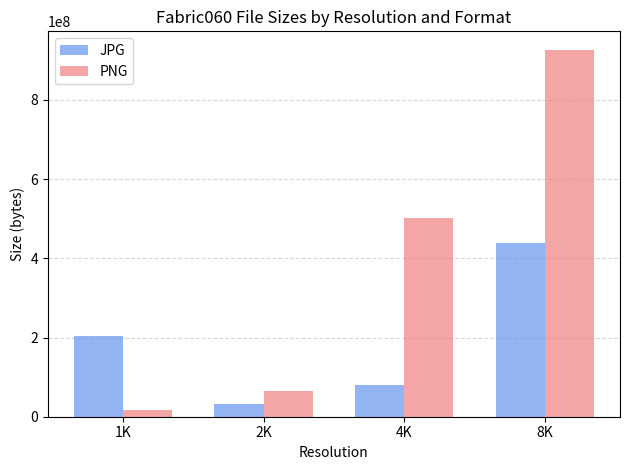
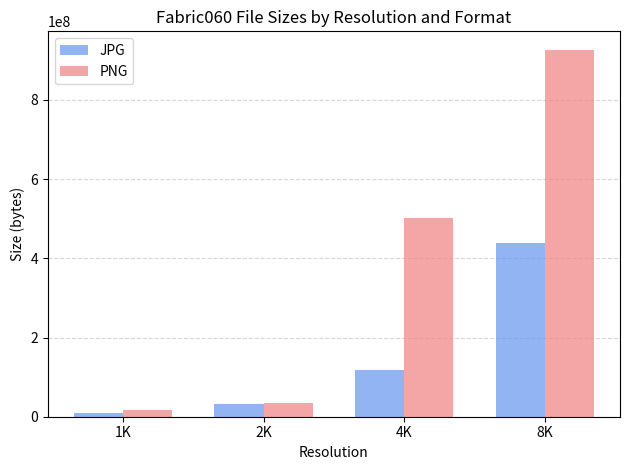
  {
    "JPG": {
-     "1K": 200000000,
+     "1K": 10000000,
      "2K": 30000000,
-     "4K": 80000000,
+     "4K": 120000000,
      "8K": 440000000
    },
    "PNG": {
      "1K": 20000000,
-     "2K": 70000000,
+     "2K": 40000000,
      "4K": 500000000,
      "8K": 930000000
    }
  }
